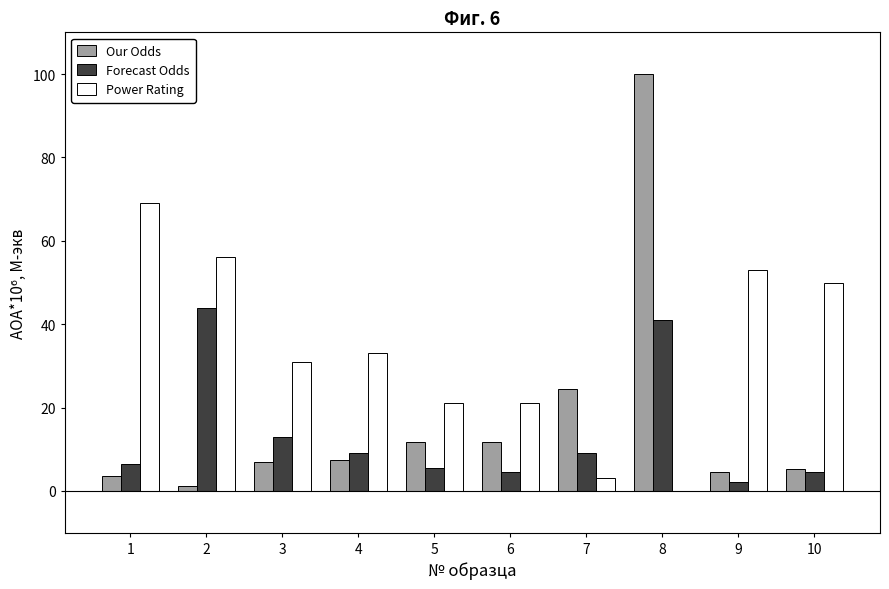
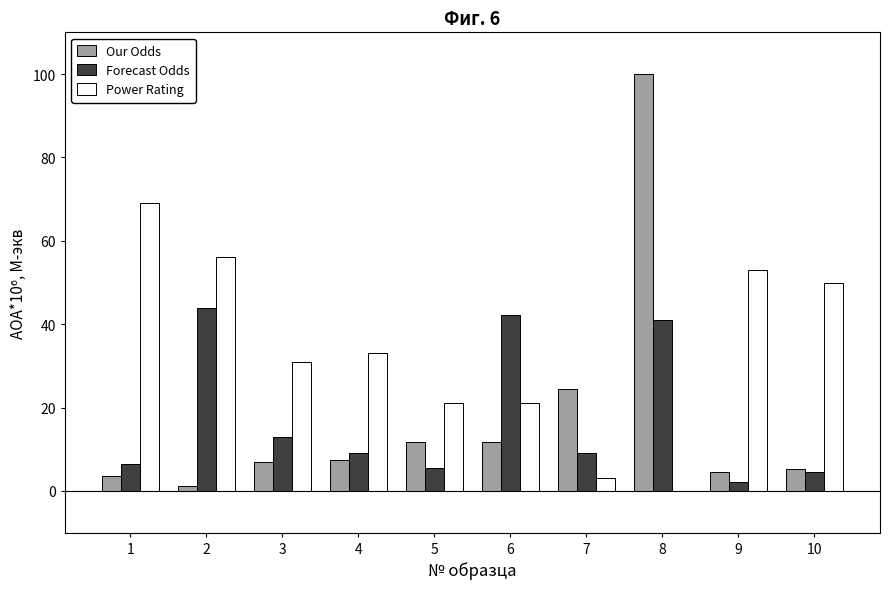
  {
    "Our Odds": {
      "1": 4,
      "2": 1,
      "3": 7,
      "4": 7,
      "5": 12,
      "6": 12,
      "7": 25,
      "8": 100,
      "9": 5,
      "10": 5
    },
    "Forecast Odds": {
      "1": 7,
      "2": 44,
      "3": 13,
      "4": 9,
      "5": 6,
-     "6": 5,
+     "6": 42,
      "7": 9,
      "8": 41,
      "9": 2,
      "10": 5
    },
    "Power Rating": {
      "1": 69,
      "2": 56,
      "3": 31,
      "4": 33,
      "5": 21,
      "6": 21,
      "7": 3,
      "8": 0,
      "9": 53,
      "10": 50
    }
  }
